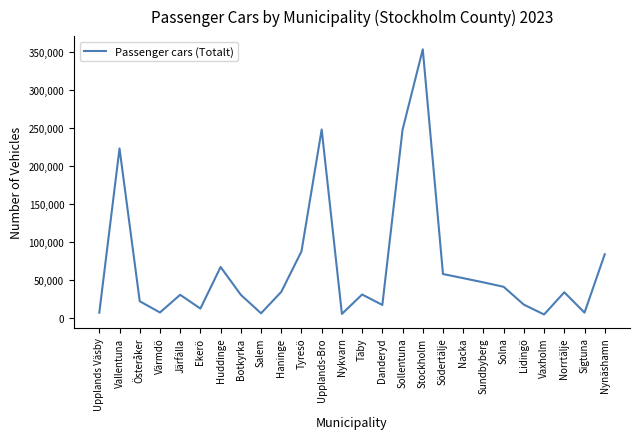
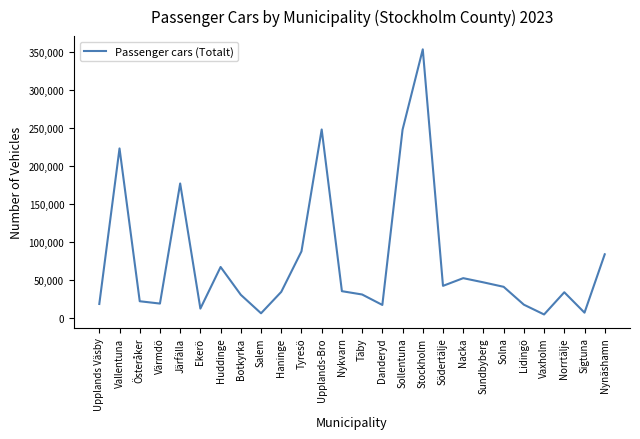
  {
-   "Upplands Väsby": "10,000",
+   "Upplands Väsby": "20,000",
    "Vallentuna": "220,000",
    "Österåker": "20,000",
-   "Värmdö": "10,000",
-   "Järfälla": "30,000",
+   "Värmdö": "20,000",
+   "Järfälla": "180,000",
    "Ekerö": "10,000",
    "Huddinge": "70,000",
    "Botkyrka": "30,000",
    "Salem": "10,000",
    "Haninge": "30,000",
    "Tyresö": "90,000",
    "Upplands-Bro": "250,000",
-   "Nykvarn": "10,000",
+   "Nykvarn": "40,000",
    "Täby": "30,000",
    "Danderyd": "20,000",
    "Sollentuna": "250,000",
    "Stockholm": "350,000",
-   "Södertälje": "60,000",
+   "Södertälje": "40,000",
    "Nacka": "50,000",
    "Sundbyberg": "50,000",
    "Solna": "40,000",
    "Lidingö": "20,000",
    "Vaxholm": "10,000",
    "Norrtälje": "30,000",
    "Sigtuna": "10,000",
    "Nynäshamn": "80,000"
  }
